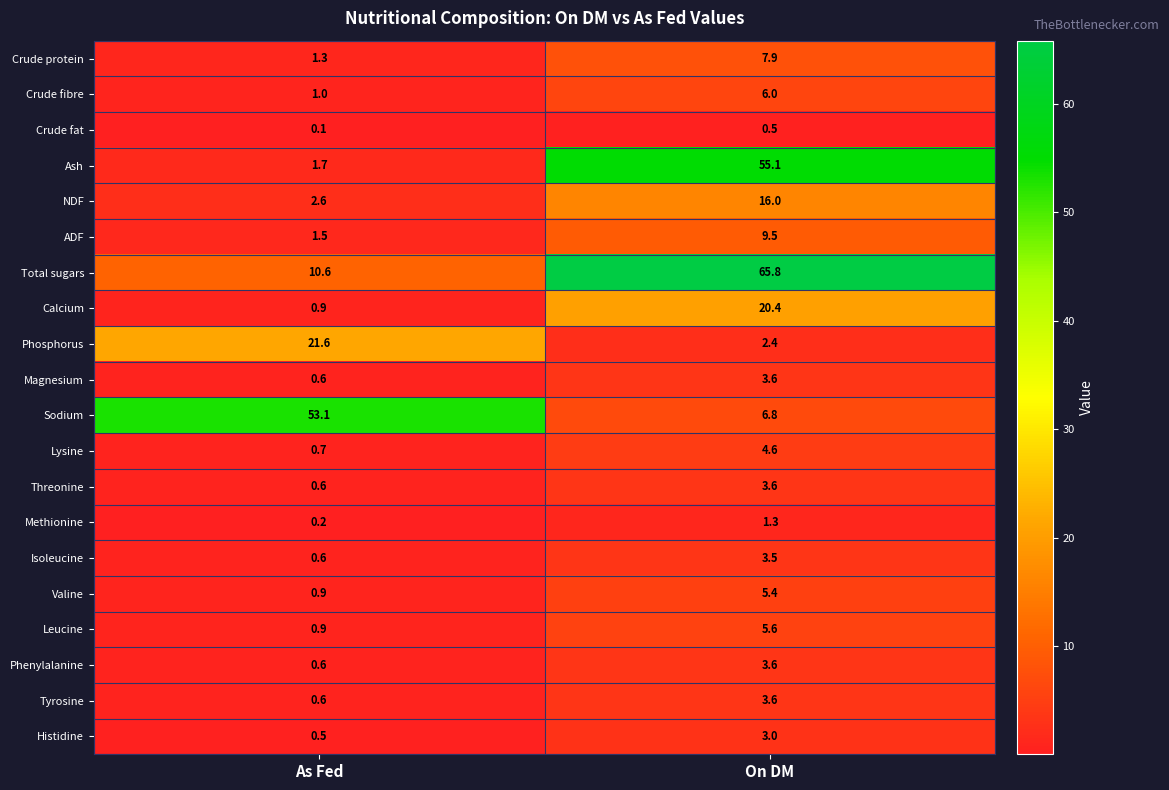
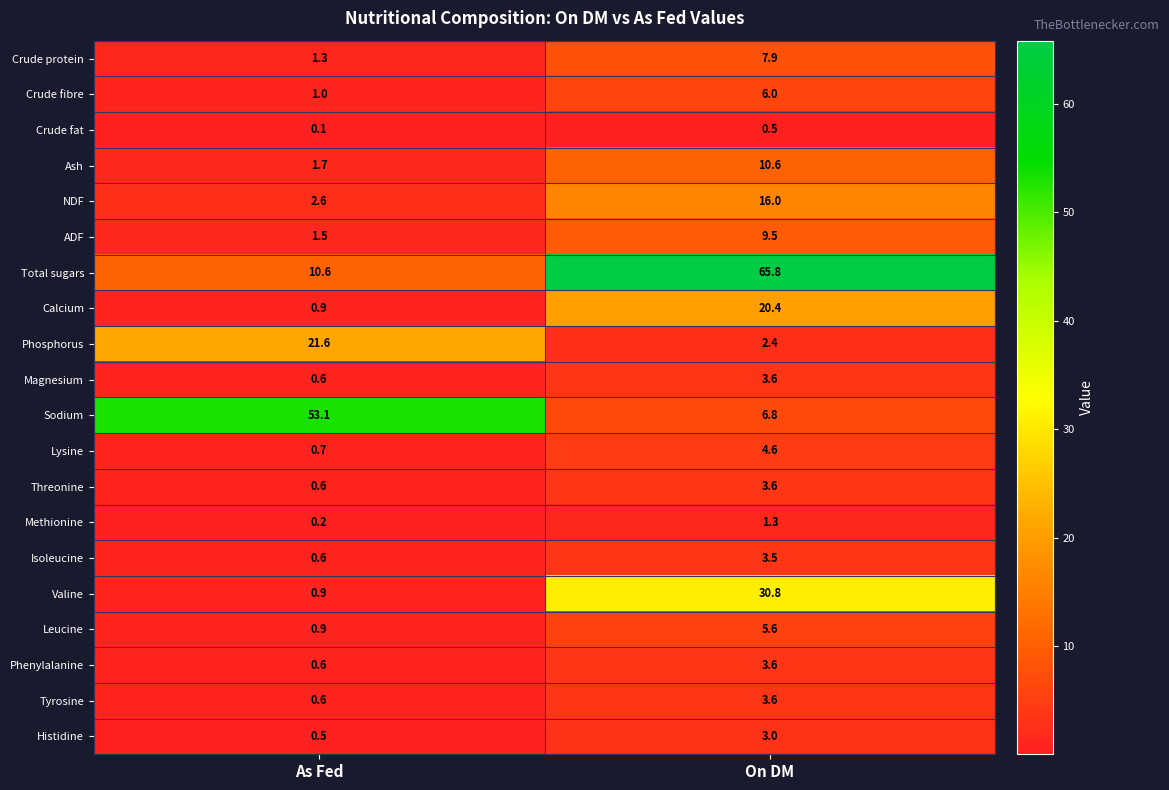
  {
    "Crude protein": {
      "As Fed": 1.3,
      "On DM": 7.9
    },
    "Crude fibre": {
      "As Fed": 1.0,
      "On DM": 6.0
    },
    "Crude fat": {
      "As Fed": 0.1,
      "On DM": 0.5
    },
    "Ash": {
      "As Fed": 1.7,
-     "On DM": 55.1
+     "On DM": 10.6
    },
    "NDF": {
      "As Fed": 2.6,
      "On DM": 16.0
    },
    "ADF": {
      "As Fed": 1.5,
      "On DM": 9.5
    },
    "Total sugars": {
      "As Fed": 10.6,
      "On DM": 65.8
    },
    "Calcium": {
      "As Fed": 0.9,
      "On DM": 20.4
    },
    "Phosphorus": {
      "As Fed": 21.6,
      "On DM": 2.4
    },
    "Magnesium": {
      "As Fed": 0.6,
      "On DM": 3.6
    },
    "Sodium": {
      "As Fed": 53.1,
      "On DM": 6.8
    },
    "Lysine": {
      "As Fed": 0.7,
      "On DM": 4.6
    },
    "Threonine": {
      "As Fed": 0.6,
      "On DM": 3.6
    },
    "Methionine": {
      "As Fed": 0.2,
      "On DM": 1.3
    },
    "Isoleucine": {
      "As Fed": 0.6,
      "On DM": 3.5
    },
    "Valine": {
      "As Fed": 0.9,
-     "On DM": 5.4
+     "On DM": 30.8
    },
    "Leucine": {
      "As Fed": 0.9,
      "On DM": 5.6
    },
    "Phenylalanine": {
      "As Fed": 0.6,
      "On DM": 3.6
    },
    "Tyrosine": {
      "As Fed": 0.6,
      "On DM": 3.6
    },
    "Histidine": {
      "As Fed": 0.5,
      "On DM": 3.0
    }
  }
